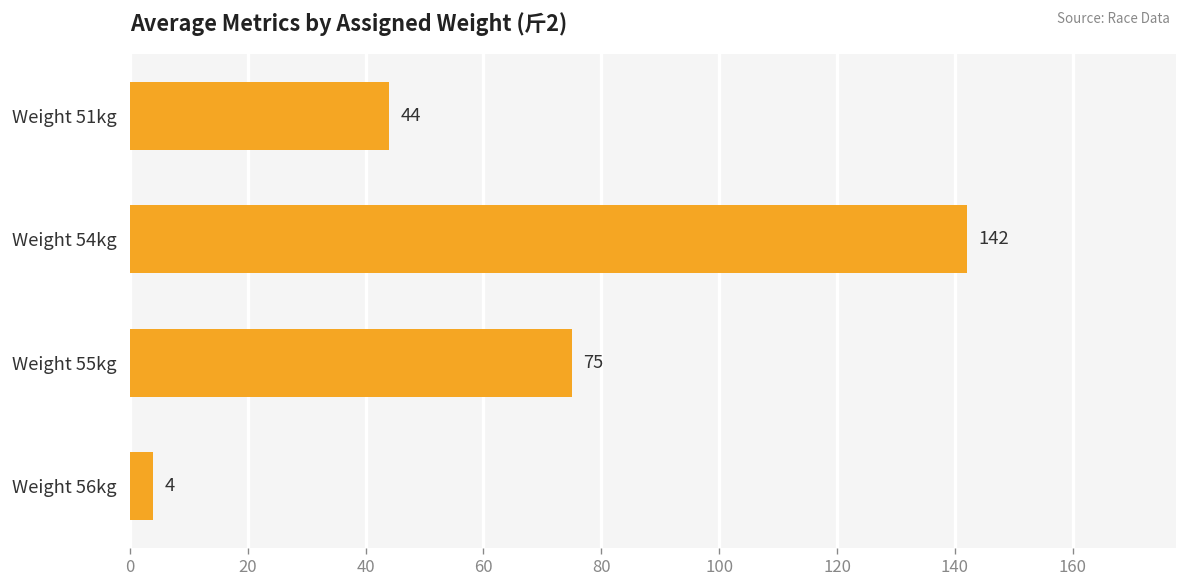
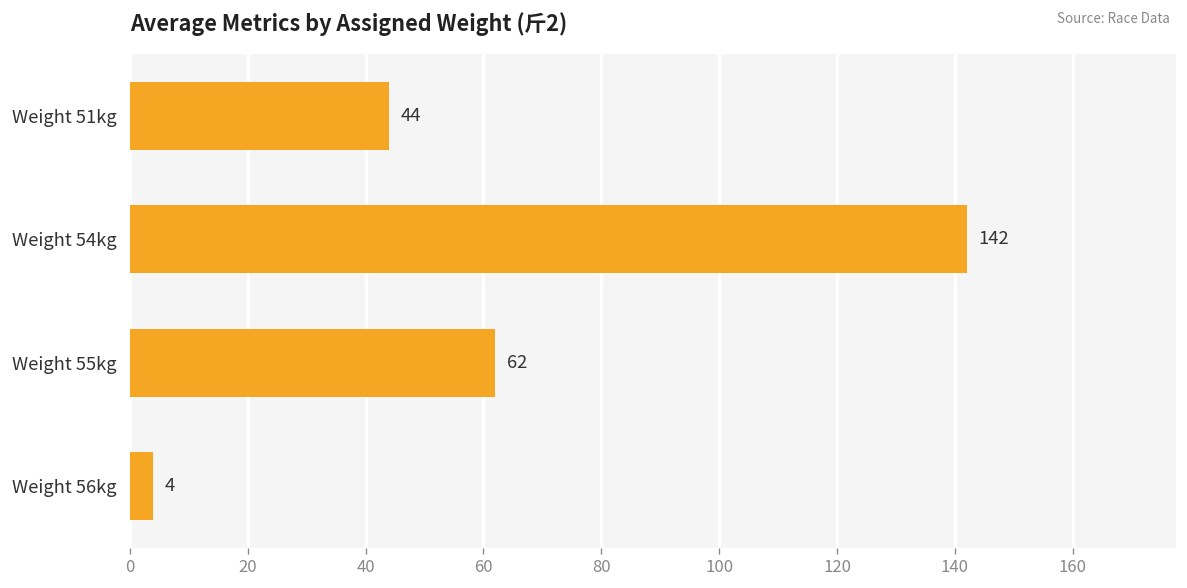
  {
    "Weight 51kg": 44,
    "Weight 54kg": 142,
-   "Weight 55kg": 75,
+   "Weight 55kg": 62,
    "Weight 56kg": 4
  }
